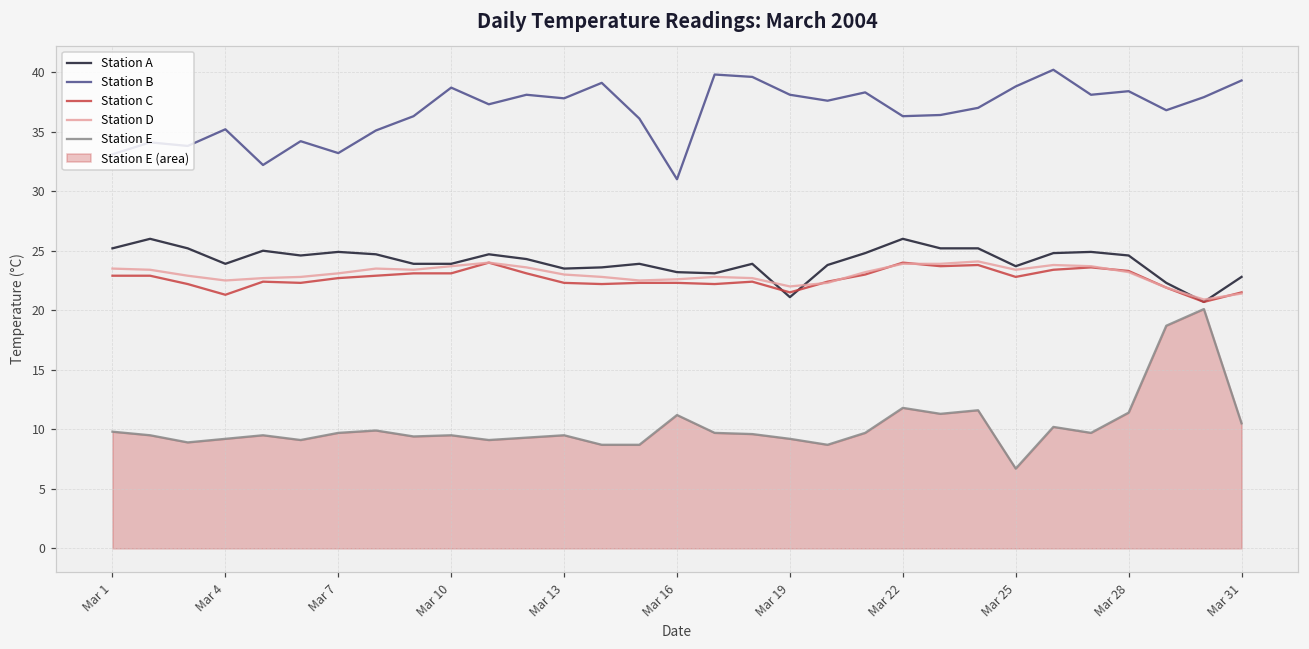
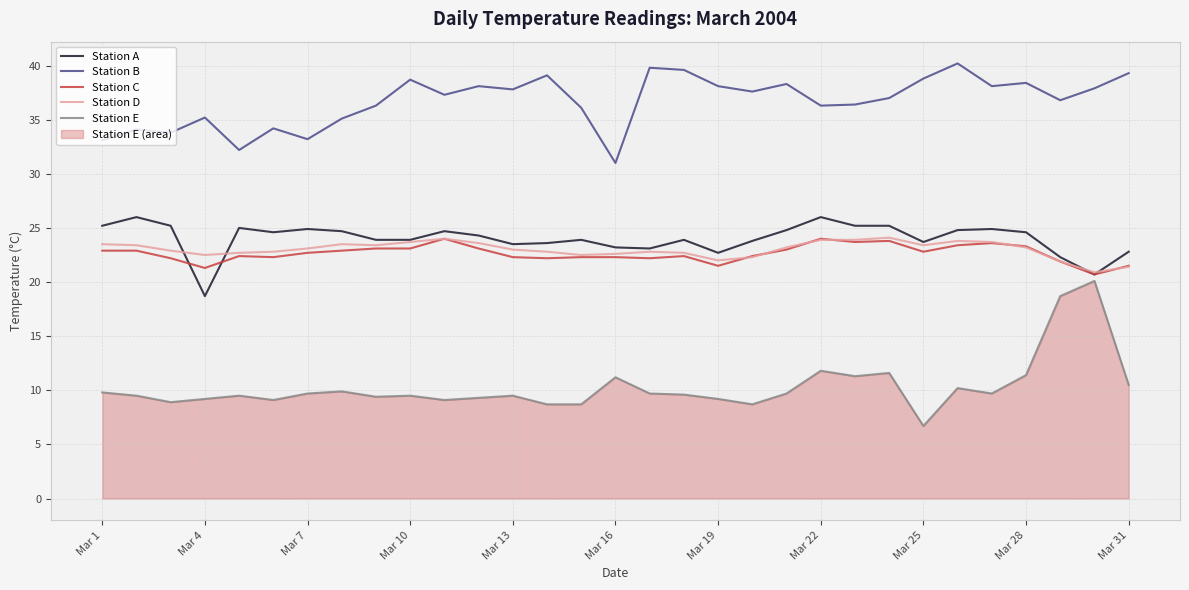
  {
    "Station A": {
      "Mar 1": 25.2,
-     "Mar 4": 23.9,
+     "Mar 4": 18.7,
      "Mar 7": 24.9,
      "Mar 13": 23.5,
      "Mar 16": 23.2,
-     "Mar 19": 21.1,
+     "Mar 19": 22.7,
      "Mar 22": 26.0,
      "Mar 25": 23.7,
      "Mar 28": 24.6,
      "Mar 31": 22.8
    },
    "Station B": {
      "Mar 4": 35.2,
      "Mar 7": 33.2,
      "Mar 10": 38.7,
      "Mar 13": 37.8,
      "Mar 16": 31.0,
      "Mar 19": 38.1,
      "Mar 22": 36.3,
      "Mar 25": 38.8,
      "Mar 28": 38.4,
      "Mar 31": 39.3
    }
  }
